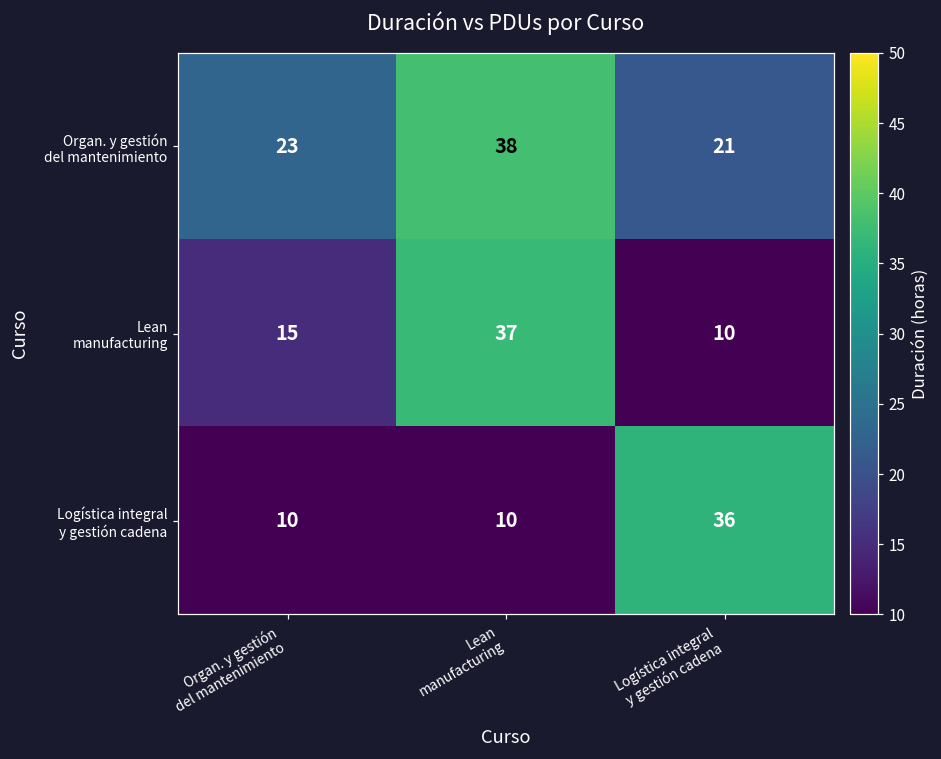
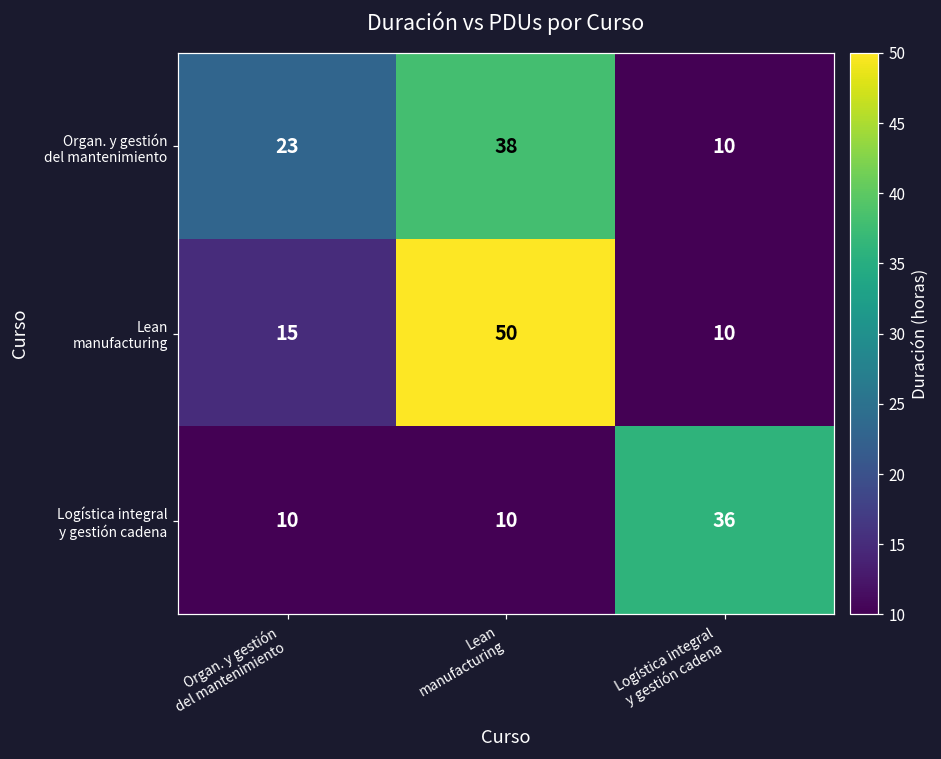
  {
    "Organ. y gestión del mantenimiento": {
      "Organ. y gestión del mantenimiento": 23,
      "Lean manufacturing": 38,
-     "Logística integral y gestión cadena": 21
+     "Logística integral y gestión cadena": 10
    },
    "Lean manufacturing": {
      "Organ. y gestión del mantenimiento": 15,
-     "Lean manufacturing": 37,
+     "Lean manufacturing": 50,
      "Logística integral y gestión cadena": 10
    },
    "Logística integral y gestión cadena": {
      "Organ. y gestión del mantenimiento": 10,
      "Lean manufacturing": 10,
      "Logística integral y gestión cadena": 36
    }
  }
